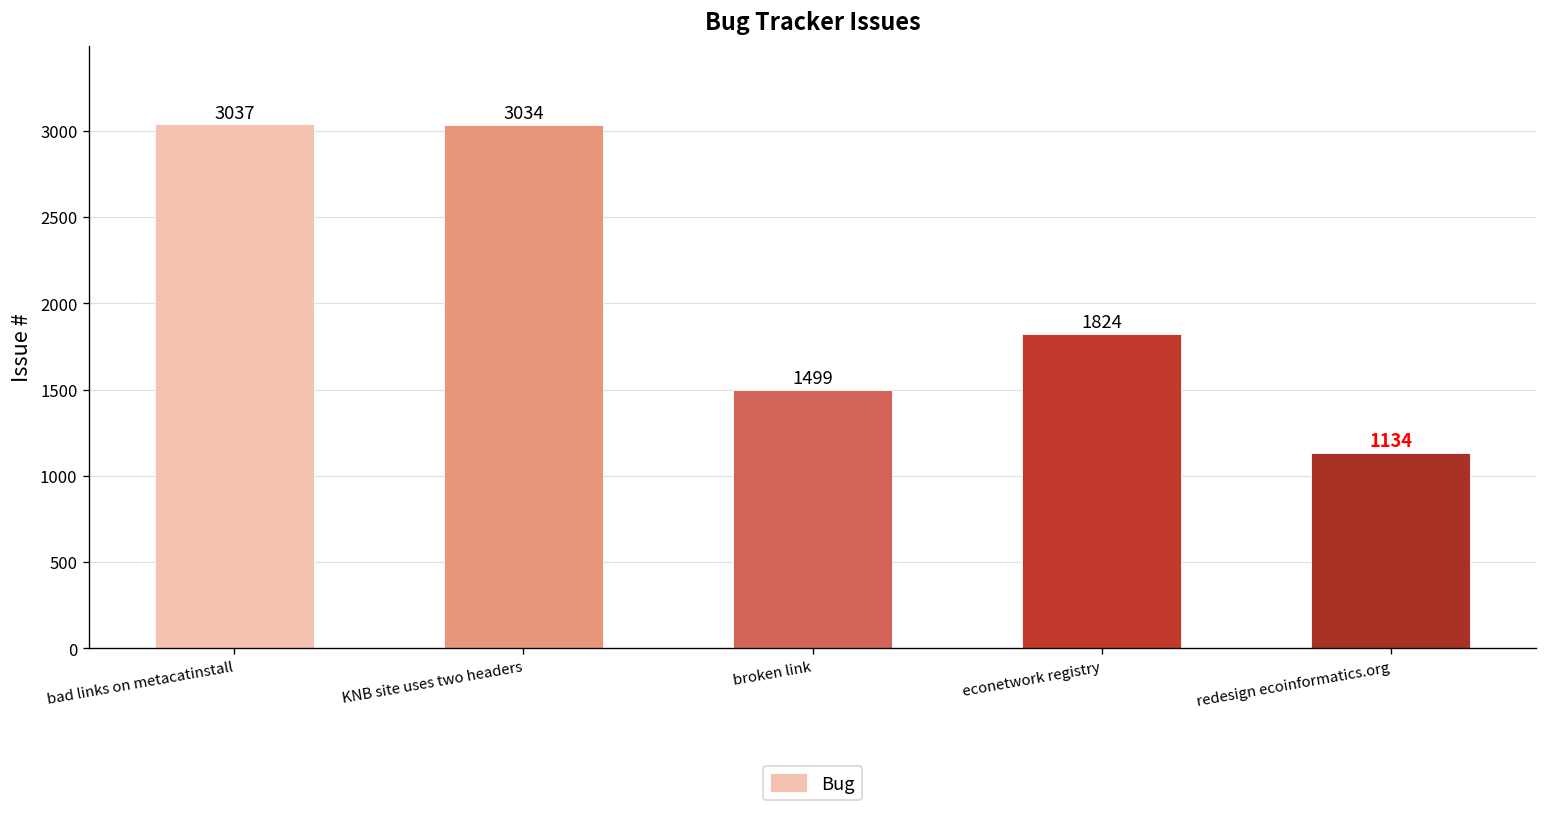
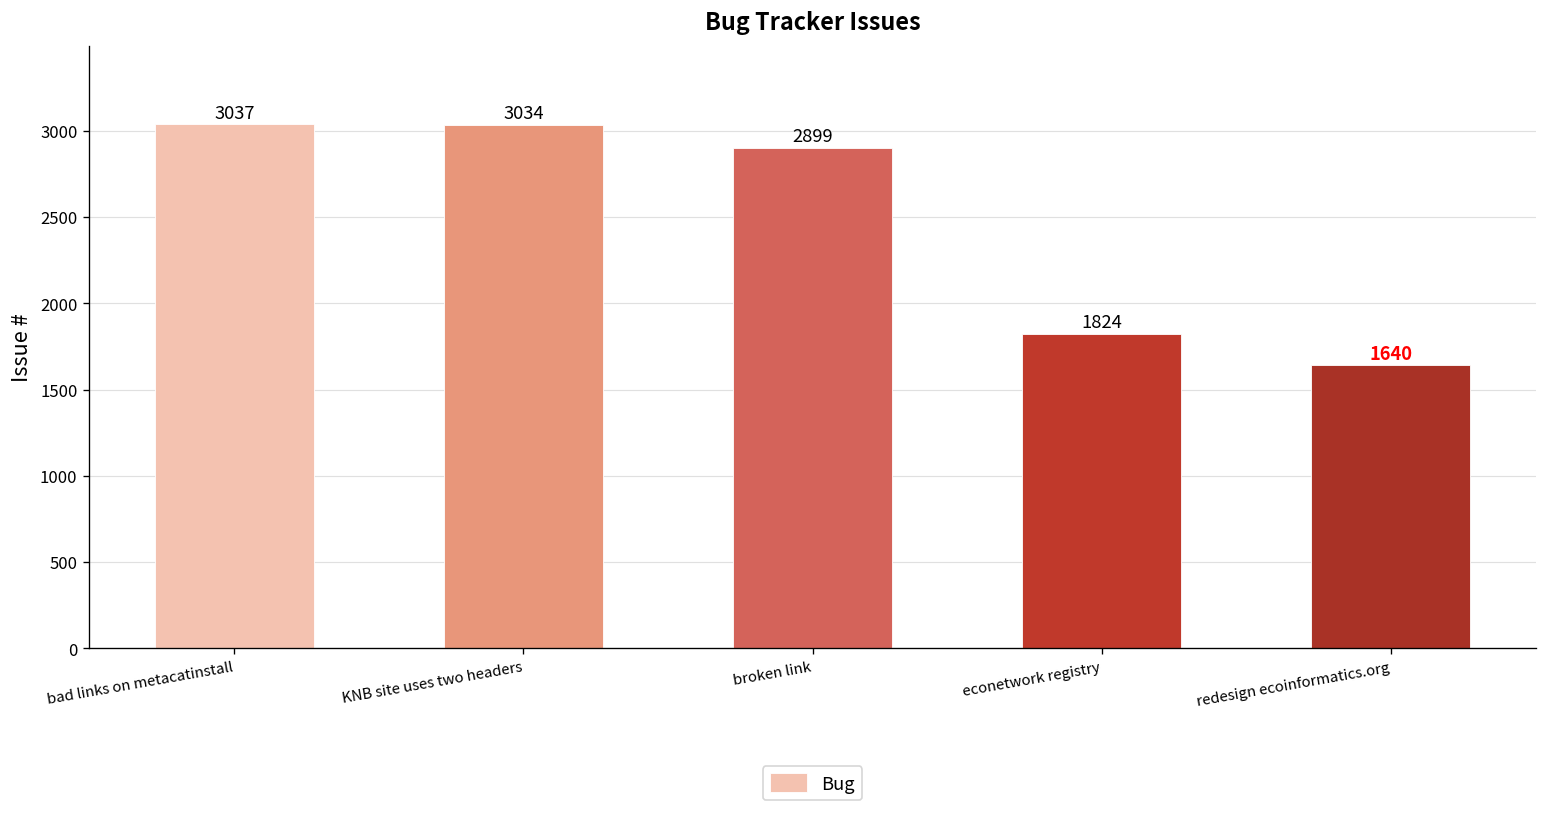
  {
    "bad links on metacatinstall": 3037,
    "KNB site uses two headers": 3034,
-   "broken link": 1499,
+   "broken link": 2899,
    "econetwork registry": 1824,
-   "redesign ecoinformatics.org": 1134
+   "redesign ecoinformatics.org": 1640
  }
